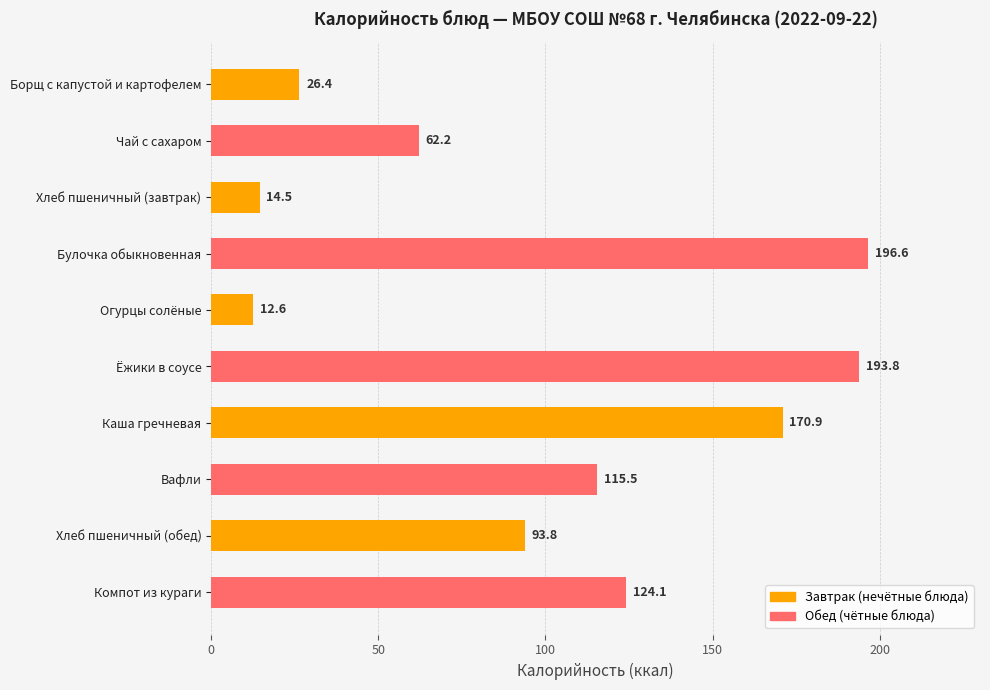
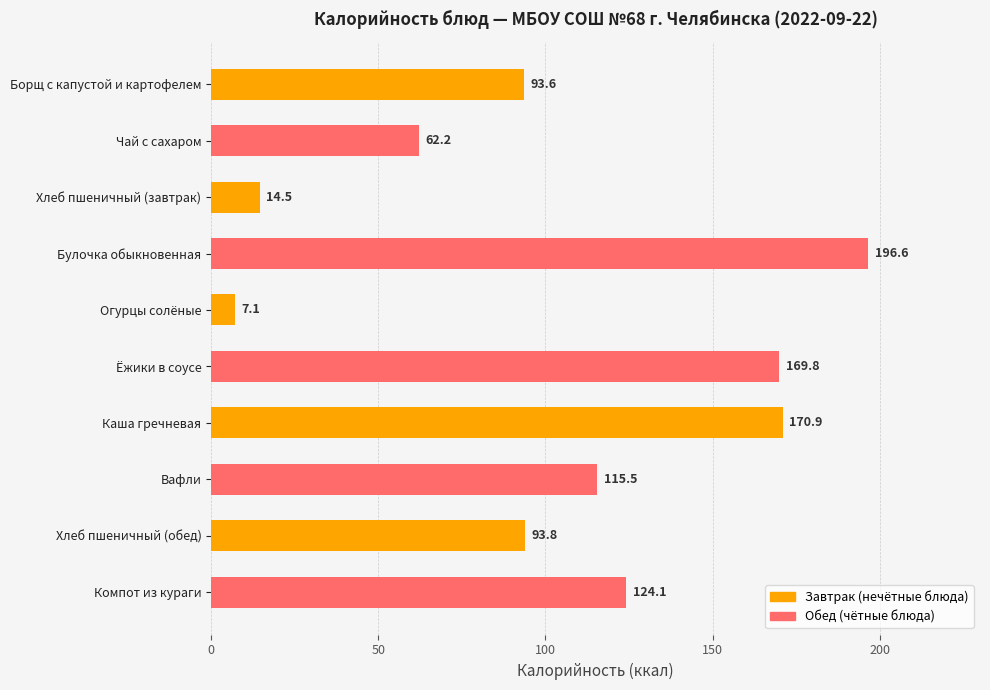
  {
-   "Борщ с капустой и картофелем": 26.4,
+   "Борщ с капустой и картофелем": 93.6,
    "Чай с сахаром": 62.2,
    "Хлеб пшеничный (завтрак)": 14.5,
    "Булочка обыкновенная": 196.6,
-   "Огурцы солёные": 12.6,
-   "Ёжики в соусе": 193.8,
+   "Огурцы солёные": 7.1,
+   "Ёжики в соусе": 169.8,
    "Каша гречневая": 170.9,
    "Вафли": 115.5,
    "Хлеб пшеничный (обед)": 93.8,
    "Компот из кураги": 124.1
  }
